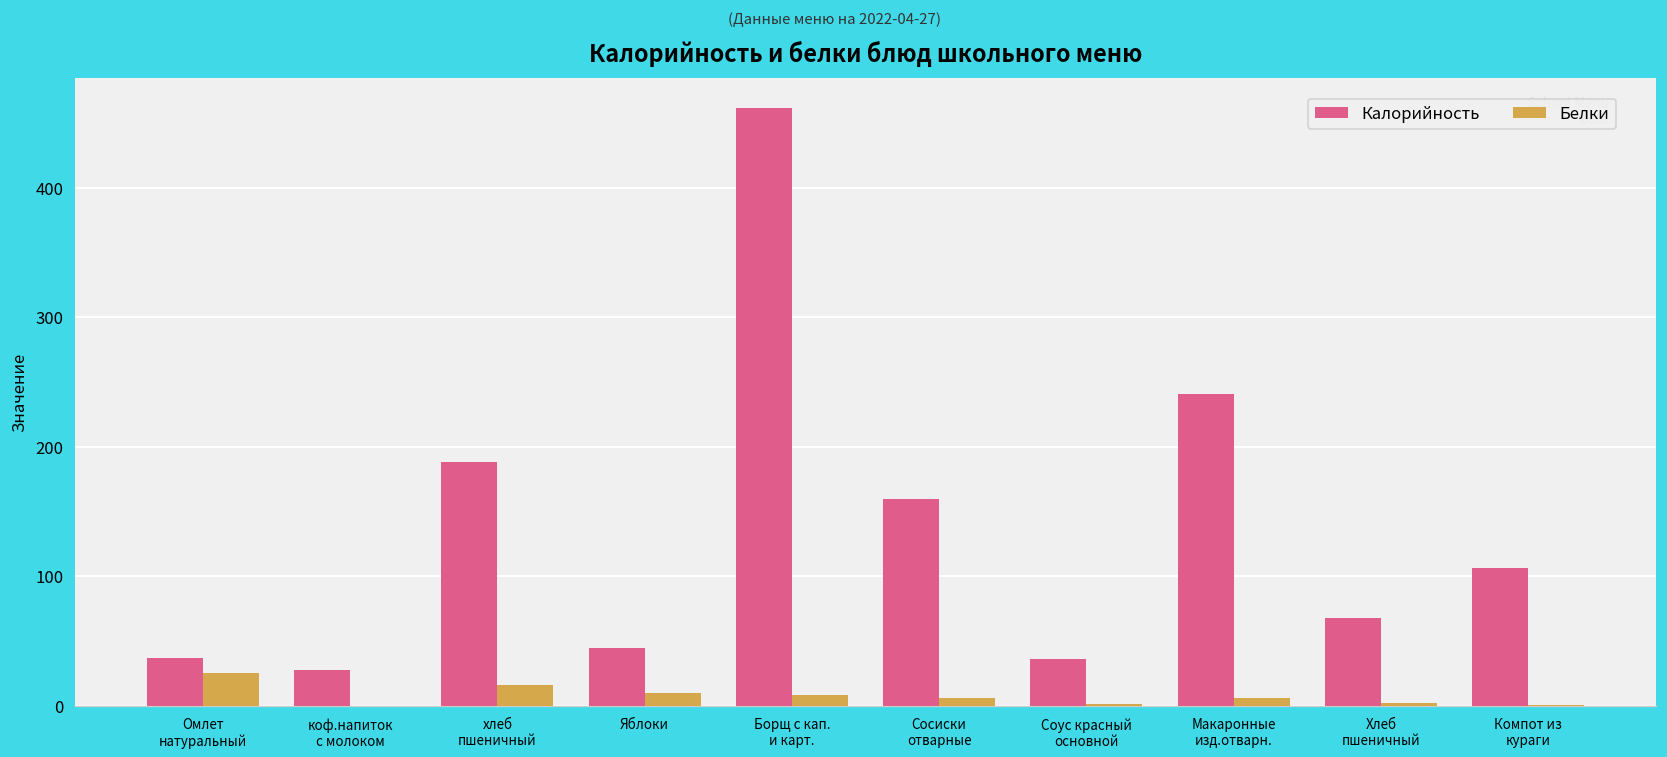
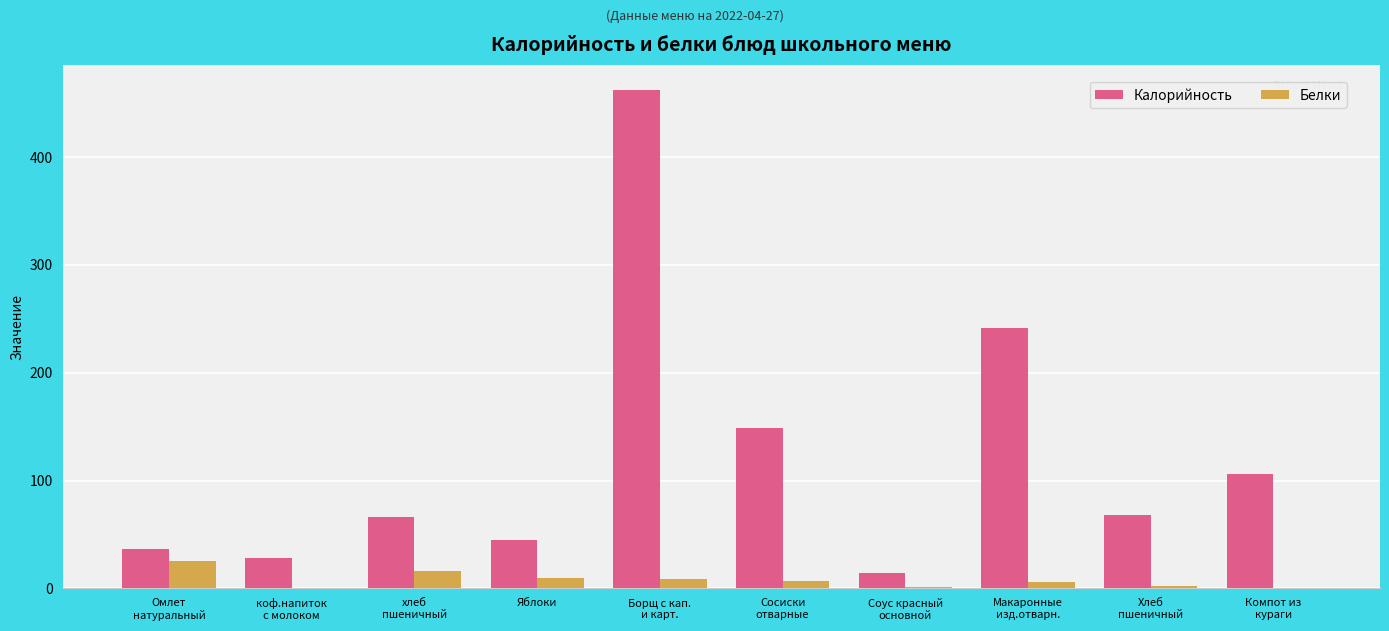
  {
    "Калорийность": {
      "Омлет натуральный": 37,
      "коф.напиток с молоком": 28,
-     "хлеб пшеничный": 188,
+     "хлеб пшеничный": 66,
      "Яблоки": 45,
      "Борщ с кап. и карт.": 462,
-     "Сосиски отварные": 160,
-     "Соус красный основной": 37,
+     "Сосиски отварные": 149,
+     "Соус красный основной": 14,
      "Макаронные изд.отварн.": 241,
      "Хлеб пшеничный": 68,
      "Компот из кураги": 106
    },
    "Белки": {
      "Омлет натуральный": 25,
      "хлеб пшеничный": 16,
      "Яблоки": 10,
      "Борщ с кап. и карт.": 9,
      "Сосиски отварные": 7,
      "Макаронные изд.отварн.": 6
    }
  }
